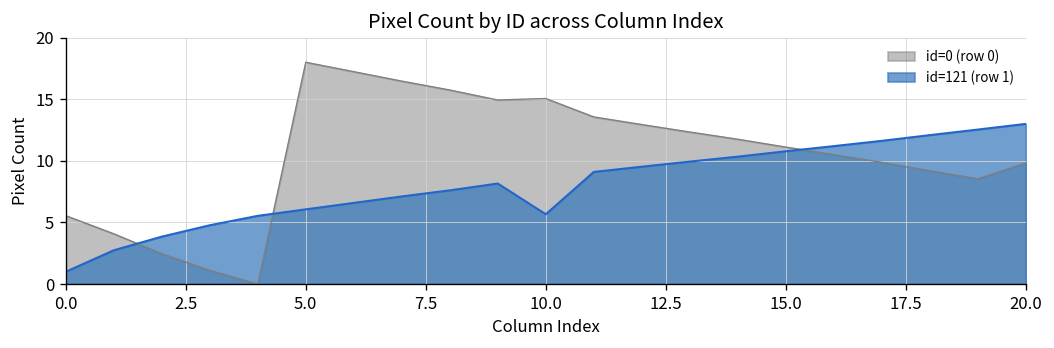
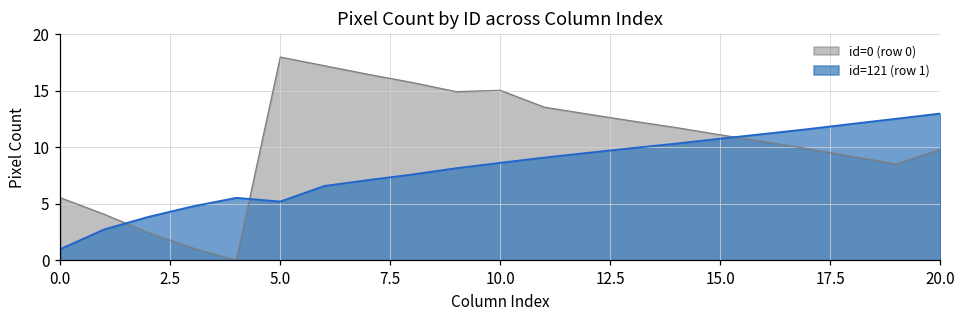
  {
    "id=0 (row 0)": {
      "0.0": 5.6,
      "5.0": 18.0,
      "10.0": 15.1,
      "15.0": 11.1,
      "20.0": 9.8
    },
    "id=121 (row 1)": {
      "0.0": 1.0,
-     "5.0": 6.1,
-     "10.0": 5.7,
+     "5.0": 5.2,
+     "10.0": 8.6,
      "15.0": 10.8,
      "20.0": 13.0
    }
  }
